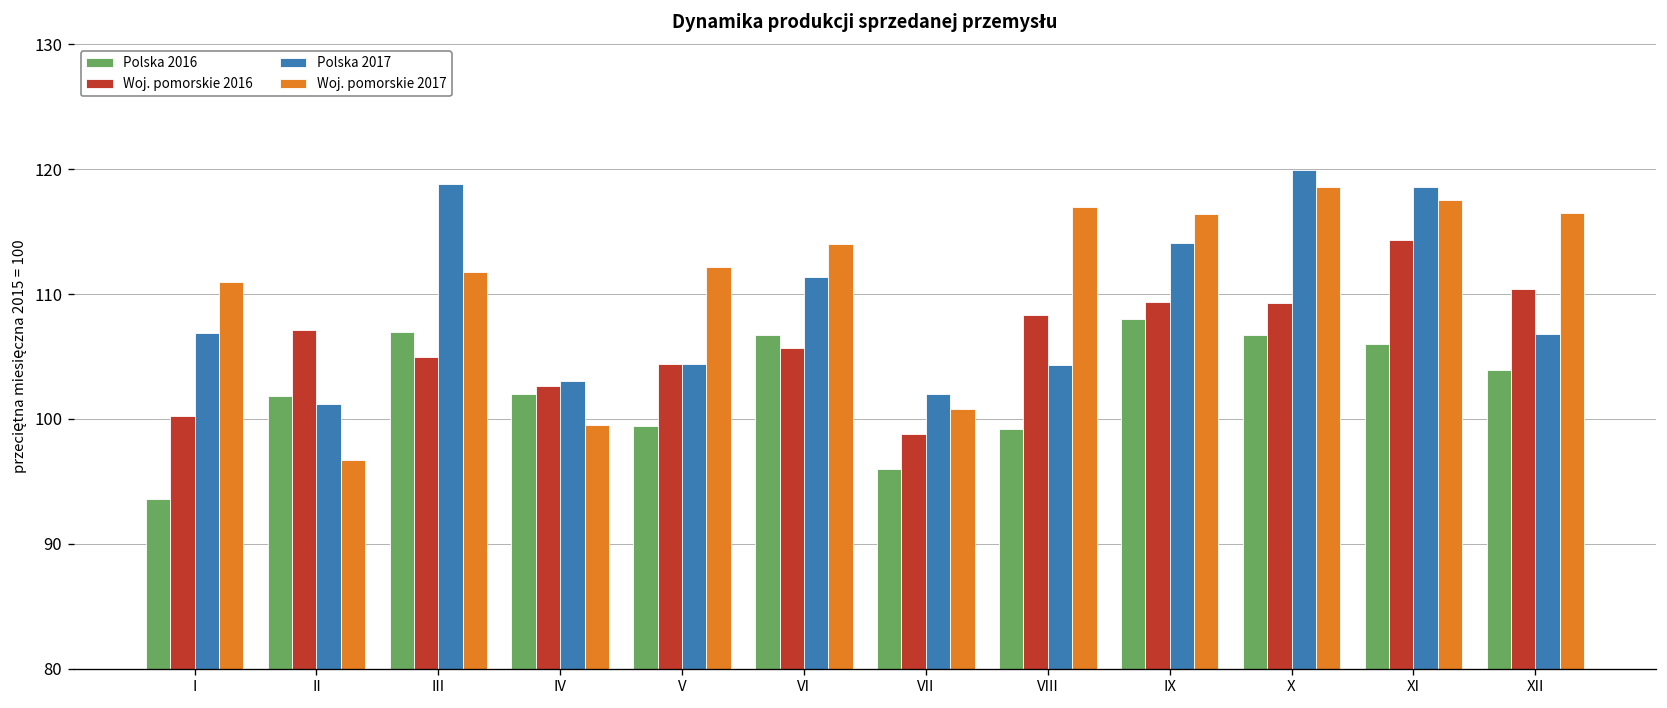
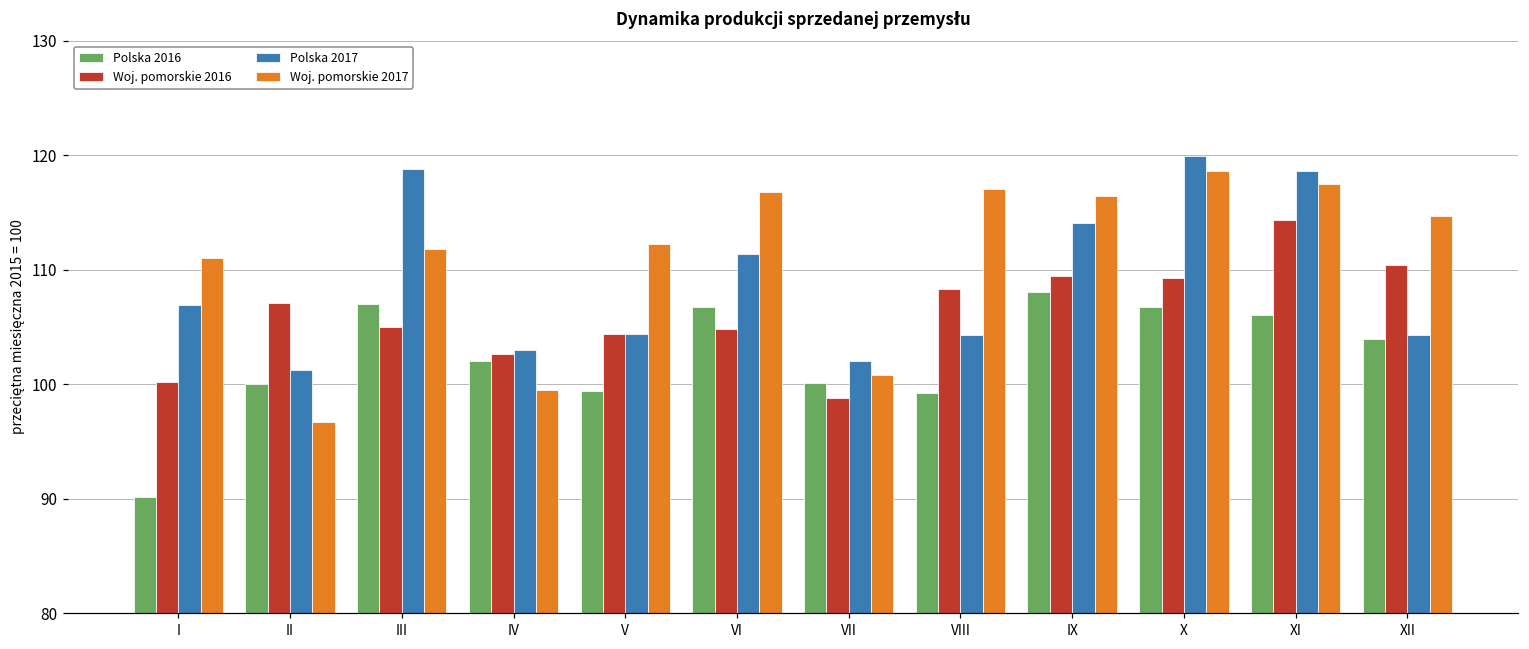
  {
    "Polska 2016": {
-     "I": 93.6,
-     "II": 101.8,
+     "I": 90.1,
+     "II": 100.0,
      "III": 107.0,
      "IV": 102.0,
      "V": 99.4,
      "VI": 106.7,
-     "VII": 96.0,
+     "VII": 100.1,
      "VIII": 99.2,
      "IX": 108.0,
      "X": 106.7,
      "XI": 106.0,
      "XII": 103.9
    },
    "Woj. pomorskie 2016": {
      "I": 100.2,
      "II": 107.1,
      "III": 105.0,
      "IV": 102.6,
      "V": 104.4,
-     "VI": 105.7,
+     "VI": 104.8,
      "VII": 98.8,
      "VIII": 108.3,
      "IX": 109.4,
      "X": 109.3,
      "XI": 114.3,
      "XII": 110.4
    },
    "Polska 2017": {
      "I": 106.9,
      "II": 101.2,
      "III": 118.8,
      "IV": 103.0,
      "V": 104.4,
      "VI": 111.4,
      "VII": 102.0,
      "VIII": 104.3,
      "IX": 114.1,
      "X": 119.9,
      "XI": 118.6,
-     "XII": 106.8
+     "XII": 104.3
    },
    "Woj. pomorskie 2017": {
      "I": 111.0,
      "II": 96.7,
      "III": 111.8,
      "IV": 99.5,
      "V": 112.2,
-     "VI": 114.0,
+     "VI": 116.8,
      "VII": 100.8,
      "VIII": 117.0,
      "IX": 116.4,
      "X": 118.6,
      "XI": 117.5,
-     "XII": 116.5
+     "XII": 114.7
    }
  }
